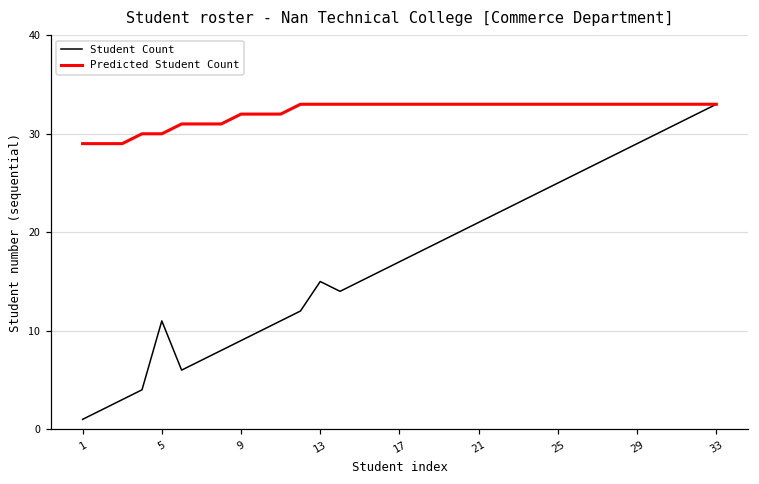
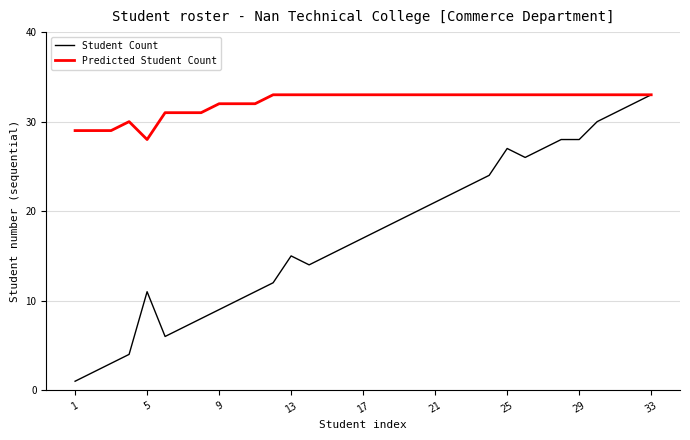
  {
    "Student Count": {
      "1": 1,
      "5": 11,
      "9": 9,
      "13": 15,
      "17": 17,
      "21": 21,
-     "25": 25,
-     "29": 29
+     "25": 27,
+     "29": 28
    },
    "Predicted Student Count": {
      "1": 29,
-     "5": 30,
+     "5": 28,
      "9": 32,
      "13": 33,
      "17": 33,
      "21": 33,
      "25": 33,
      "29": 33
    }
  }
